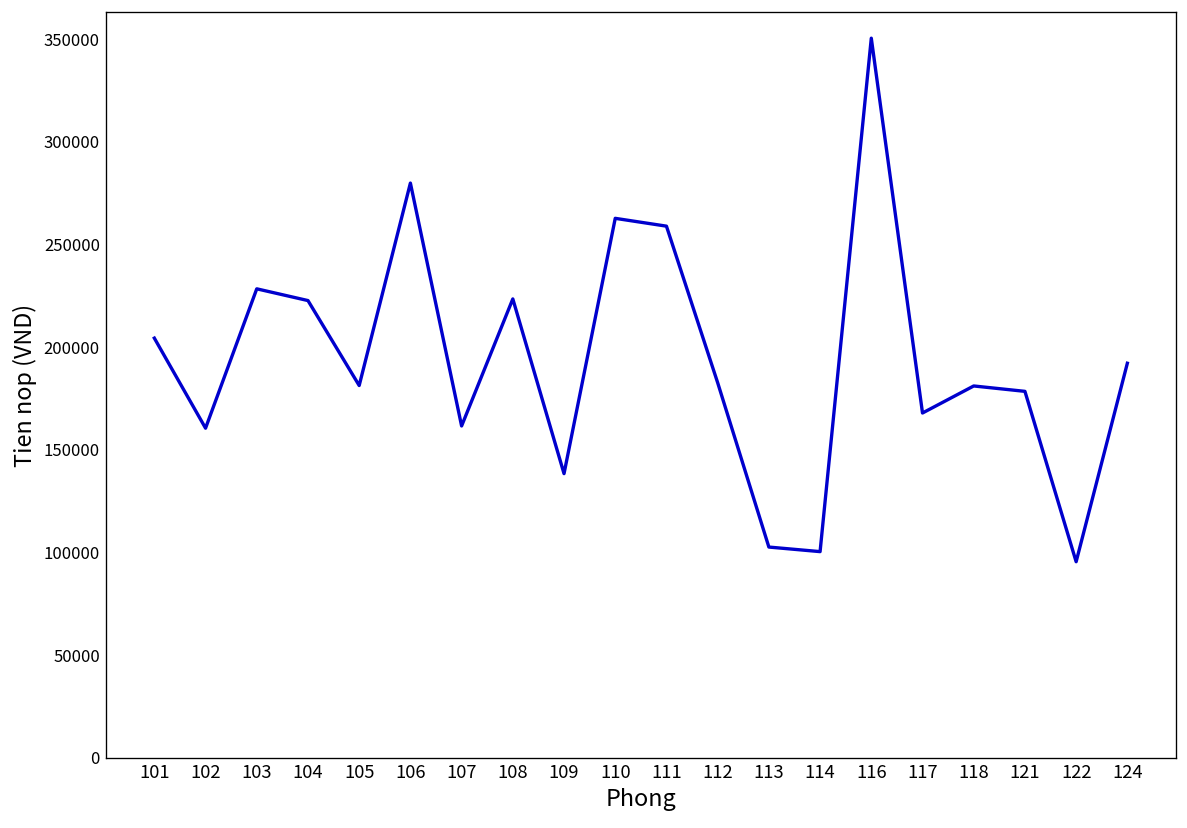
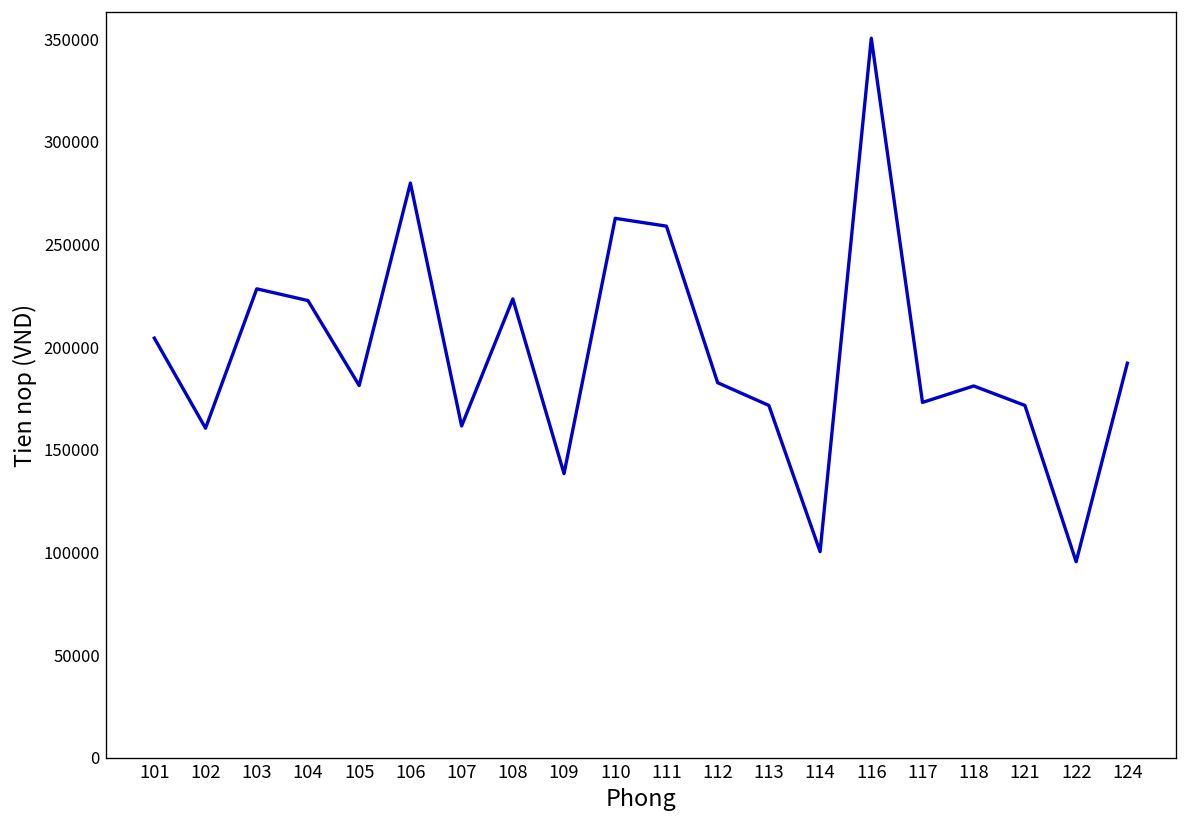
  {
    "101": 204000,
    "102": 161000,
    "103": 228000,
    "104": 223000,
    "105": 181000,
    "106": 280000,
    "107": 162000,
    "108": 224000,
    "109": 138000,
    "110": 263000,
    "111": 259000,
    "112": 183000,
-   "113": 103000,
+   "113": 172000,
    "114": 100000,
    "116": 351000,
-   "117": 168000,
+   "117": 173000,
    "118": 181000,
-   "121": 179000,
+   "121": 172000,
    "122": 96000,
    "124": 192000
  }
